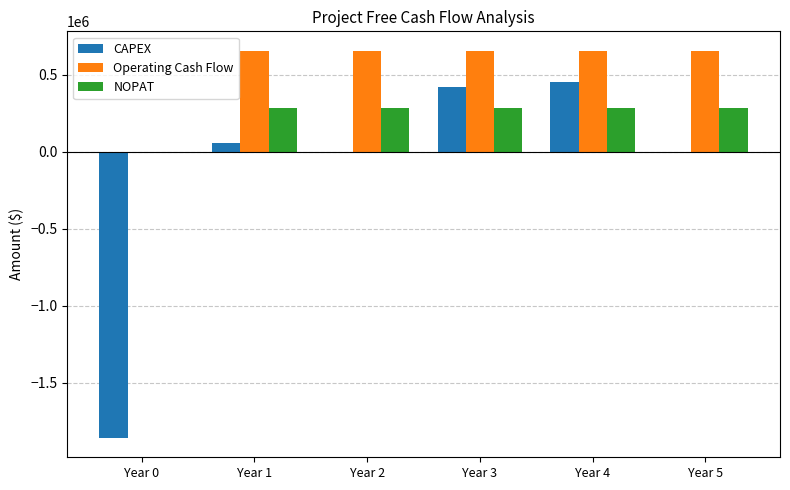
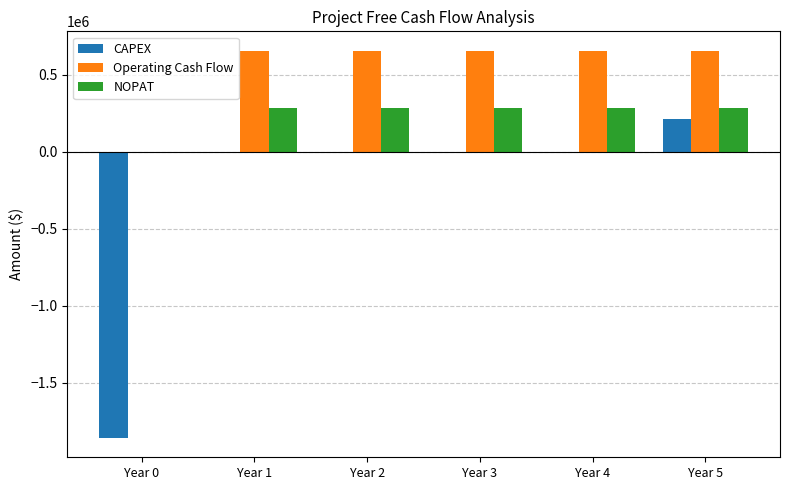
  {
    "CAPEX": {
      "Year 0": -1860000,
-     "Year 1": 60000,
+     "Year 1": 0,
      "Year 2": 0,
-     "Year 3": 420000,
-     "Year 4": 460000,
-     "Year 5": 0
+     "Year 3": 0,
+     "Year 4": 0,
+     "Year 5": 210000
    },
    "Operating Cash Flow": {
      "Year 0": 0,
      "Year 1": 660000,
      "Year 2": 660000,
      "Year 3": 660000,
      "Year 4": 660000,
      "Year 5": 660000
    },
    "NOPAT": {
      "Year 0": 0,
      "Year 1": 290000,
      "Year 2": 290000,
      "Year 3": 290000,
      "Year 4": 290000,
      "Year 5": 290000
    }
  }
